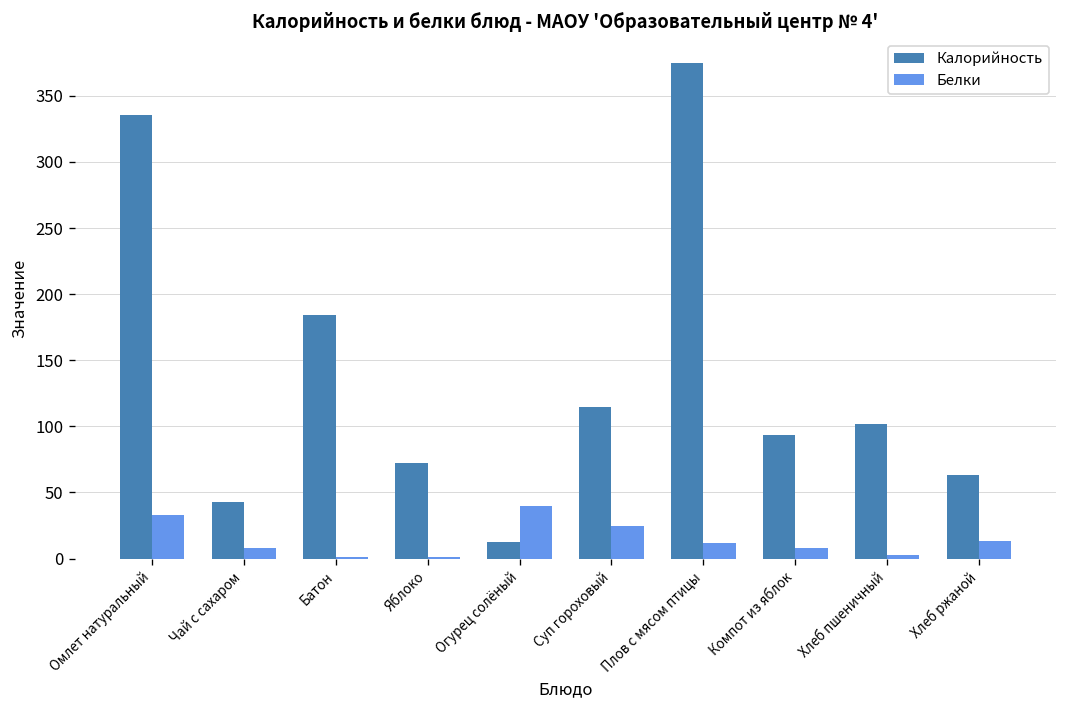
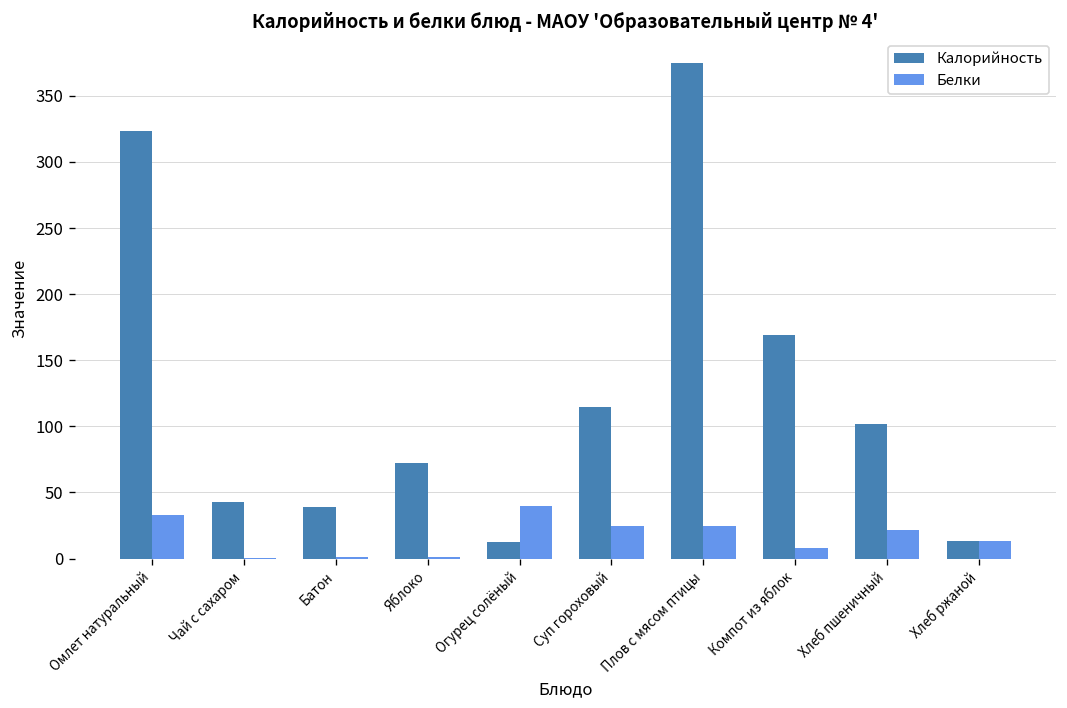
  {
    "Калорийность": {
-     "Омлет натуральный": 336,
+     "Омлет натуральный": 324,
      "Чай с сахаром": 43,
-     "Батон": 184,
+     "Батон": 39,
      "Яблоко": 72,
      "Огурец солёный": 13,
      "Суп гороховый": 114,
      "Плов с мясом птицы": 375,
-     "Компот из яблок": 94,
+     "Компот из яблок": 169,
      "Хлеб пшеничный": 102,
-     "Хлеб ржаной": 64
+     "Хлеб ржаной": 14
    },
    "Белки": {
      "Омлет натуральный": 33,
-     "Чай с сахаром": 8,
+     "Чай с сахаром": 0,
      "Огурец солёный": 40,
      "Суп гороховый": 25,
-     "Плов с мясом птицы": 11,
+     "Плов с мясом птицы": 24,
      "Компот из яблок": 8,
-     "Хлеб пшеничный": 2,
+     "Хлеб пшеничный": 22,
      "Хлеб ржаной": 13
    }
  }
